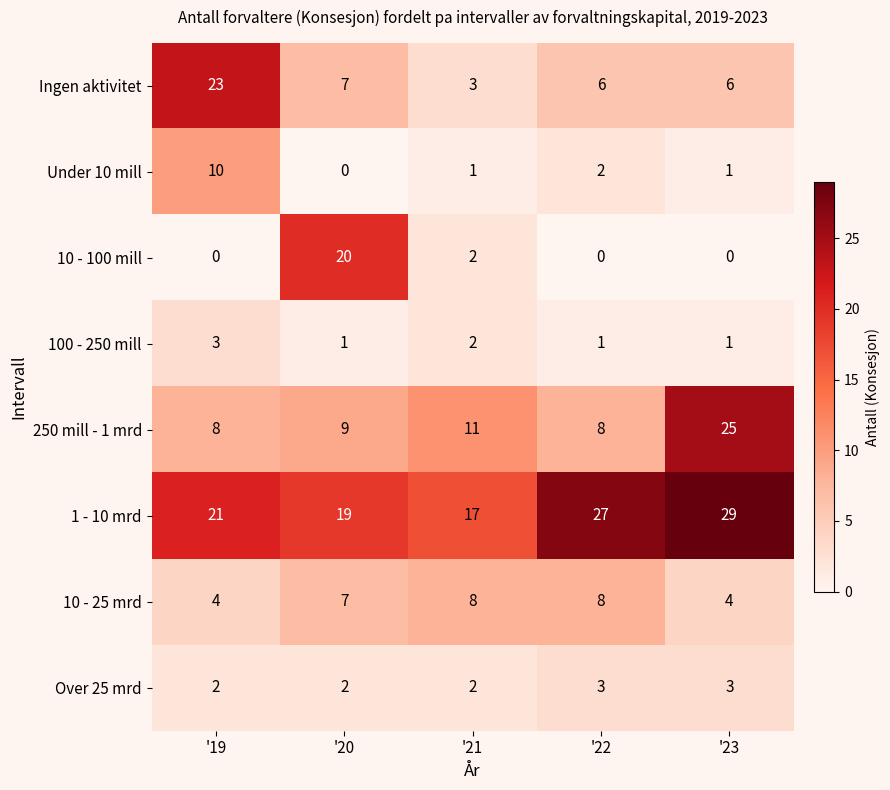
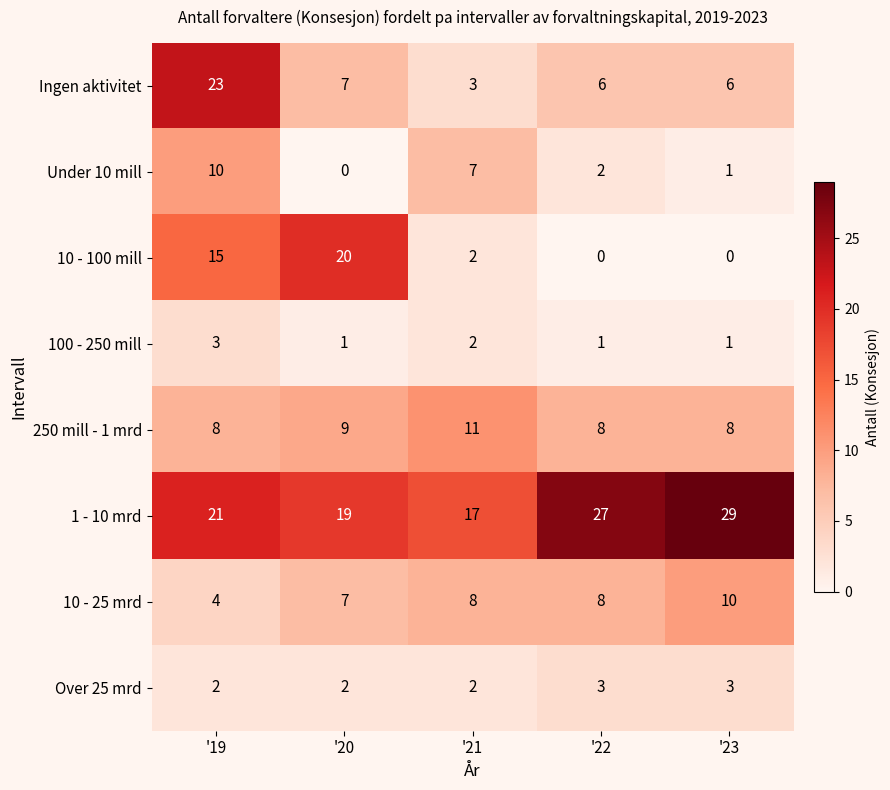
  {
    "Ingen aktivitet": {
      "'19": 23,
      "'20": 7,
      "'21": 3,
      "'22": 6,
      "'23": 6
    },
    "Under 10 mill": {
      "'19": 10,
      "'20": 0,
-     "'21": 1,
+     "'21": 7,
      "'22": 2,
      "'23": 1
    },
    "10 - 100 mill": {
-     "'19": 0,
+     "'19": 15,
      "'20": 20,
      "'21": 2,
      "'22": 0,
      "'23": 0
    },
    "100 - 250 mill": {
      "'19": 3,
      "'20": 1,
      "'21": 2,
      "'22": 1,
      "'23": 1
    },
    "250 mill - 1 mrd": {
      "'19": 8,
      "'20": 9,
      "'21": 11,
      "'22": 8,
-     "'23": 25
+     "'23": 8
    },
    "1 - 10 mrd": {
      "'19": 21,
      "'20": 19,
      "'21": 17,
      "'22": 27,
      "'23": 29
    },
    "10 - 25 mrd": {
      "'19": 4,
      "'20": 7,
      "'21": 8,
      "'22": 8,
-     "'23": 4
+     "'23": 10
    },
    "Over 25 mrd": {
      "'19": 2,
      "'20": 2,
      "'21": 2,
      "'22": 3,
      "'23": 3
    }
  }
